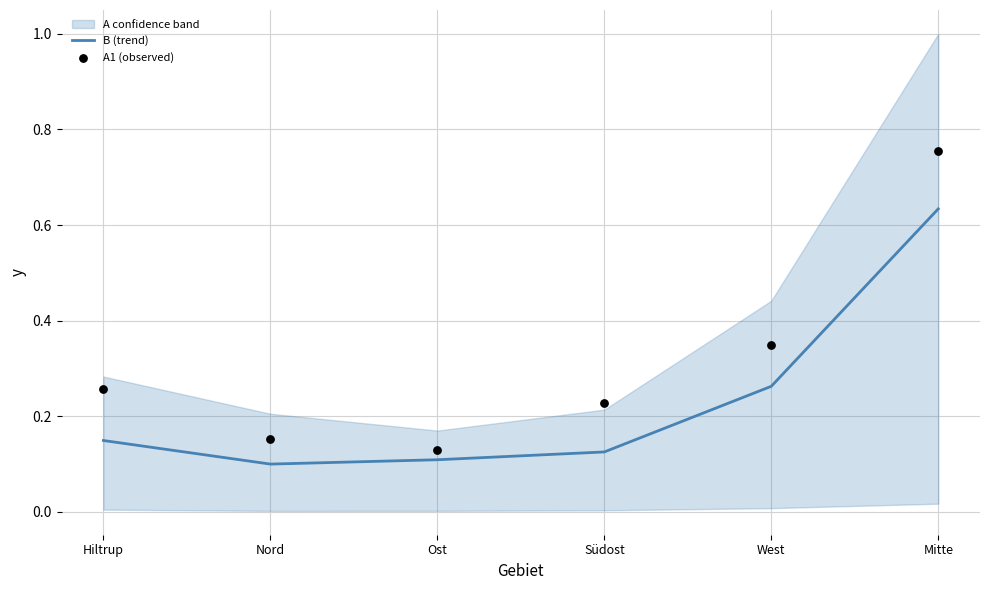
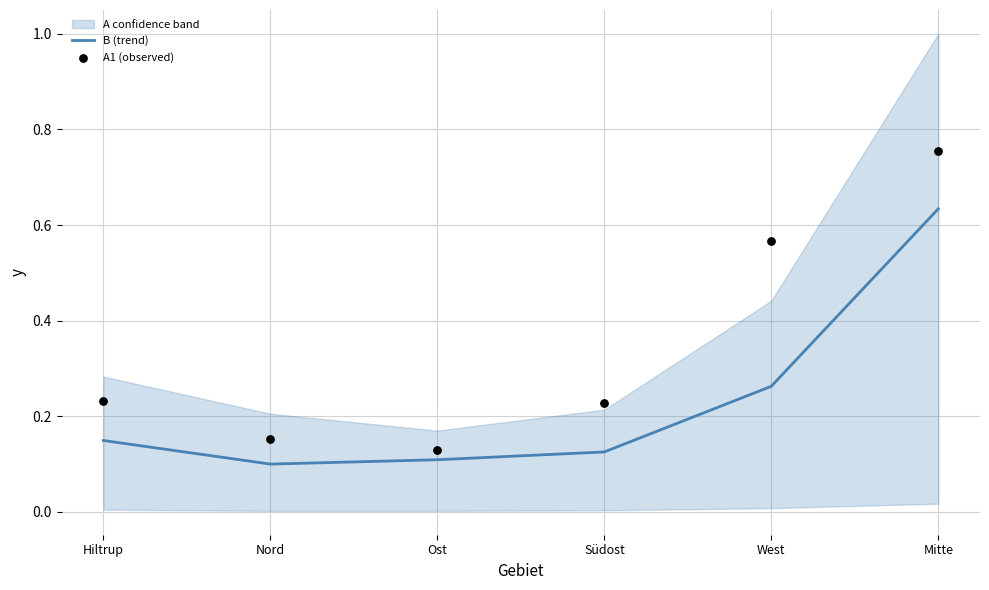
  {
    "A1 (observed)": {
-     "Hiltrup": 0.26,
-     "West": 0.35
+     "Hiltrup": 0.23,
+     "West": 0.57
    }
  }
